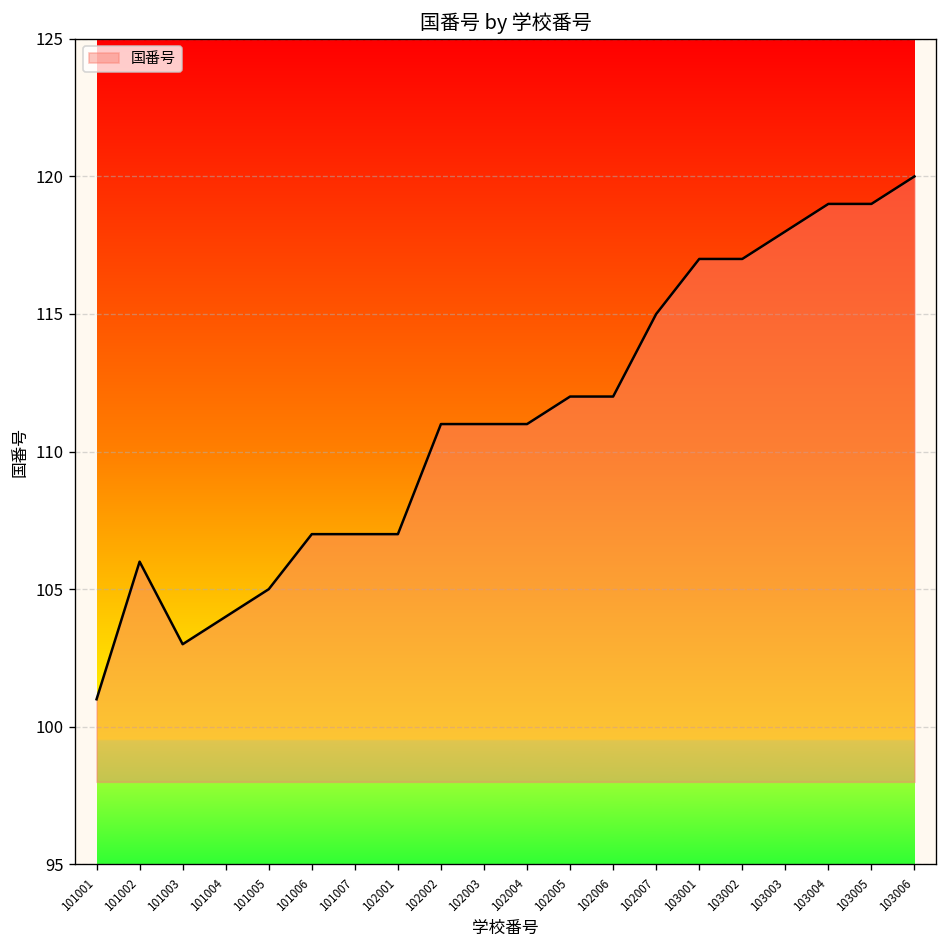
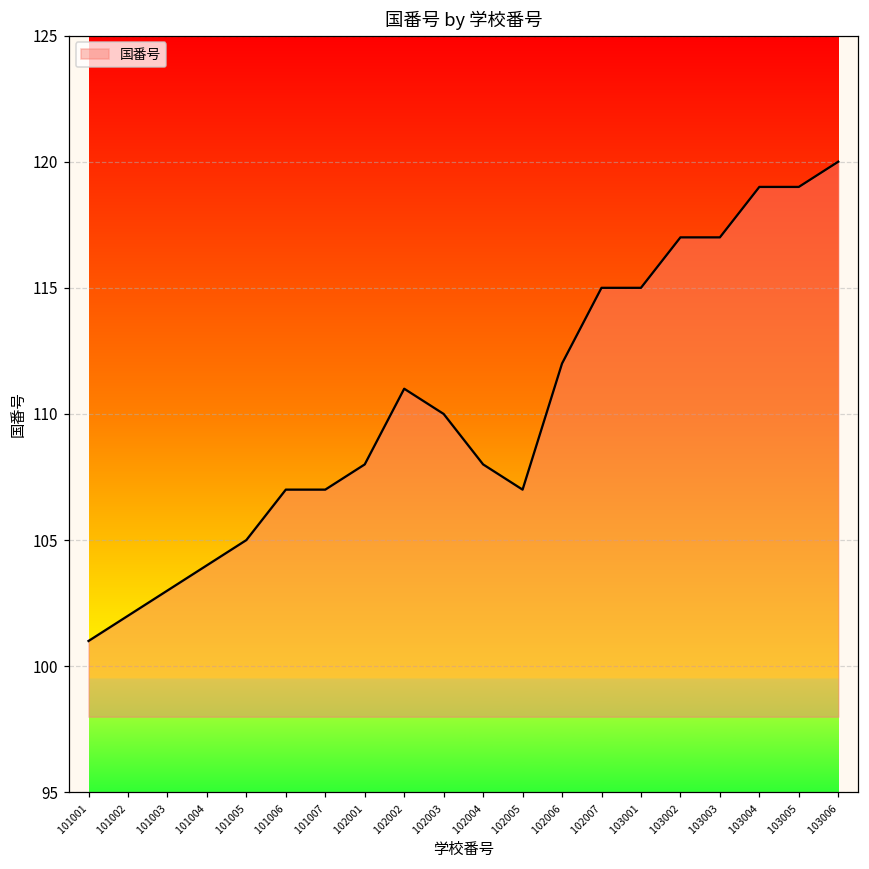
  {
    "101001": 101,
-   "101002": 106,
+   "101002": 102,
    "101003": 103,
    "101004": 104,
    "101005": 105,
    "101006": 107,
    "101007": 107,
-   "102001": 107,
+   "102001": 108,
    "102002": 111,
-   "102003": 111,
-   "102004": 111,
-   "102005": 112,
+   "102003": 110,
+   "102004": 108,
+   "102005": 107,
    "102006": 112,
    "102007": 115,
-   "103001": 117,
+   "103001": 115,
    "103002": 117,
-   "103003": 118,
+   "103003": 117,
    "103004": 119,
    "103005": 119,
    "103006": 120
  }
